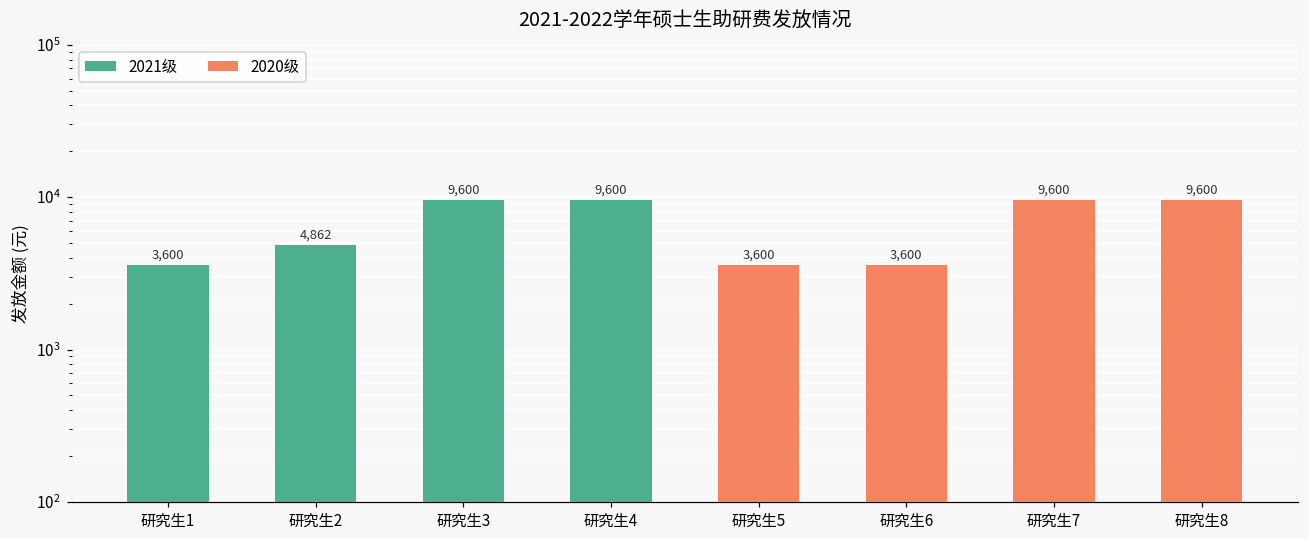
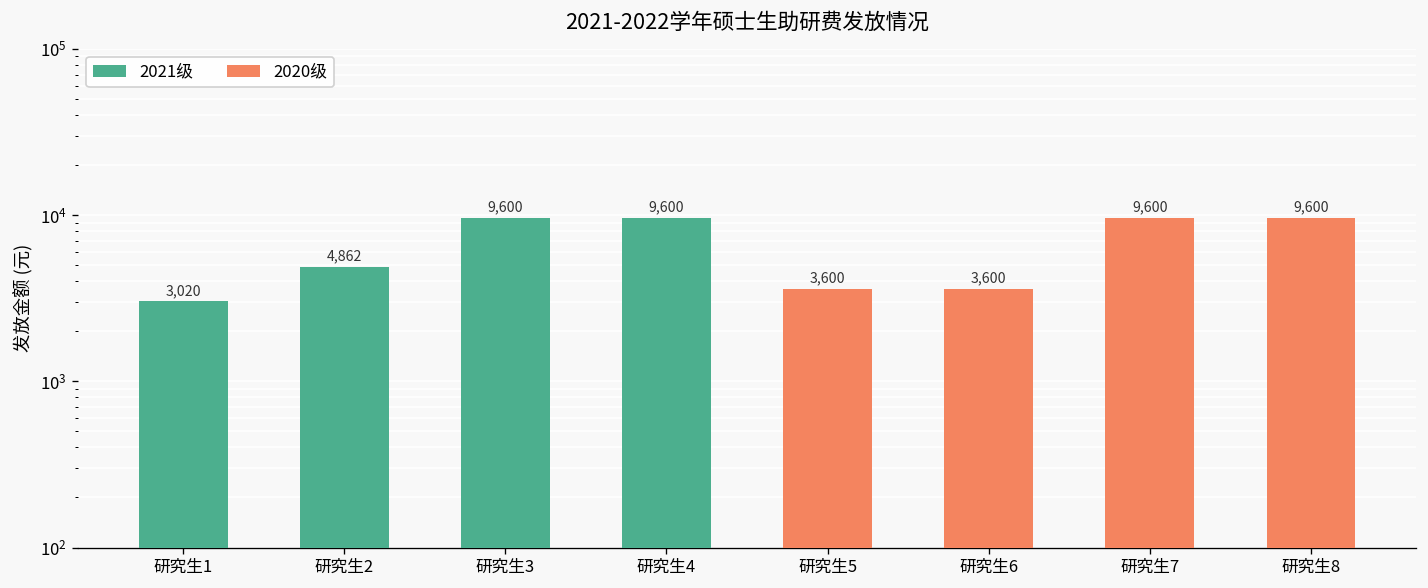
  {
    "2021级": {
-     "研究生1": "3,600",
+     "研究生1": "3,020",
      "研究生2": "4,862",
      "研究生3": "9,600",
      "研究生4": "9,600"
    },
    "2020级": {
      "研究生5": "3,600",
      "研究生6": "3,600",
      "研究生7": "9,600",
      "研究生8": "9,600"
    }
  }
